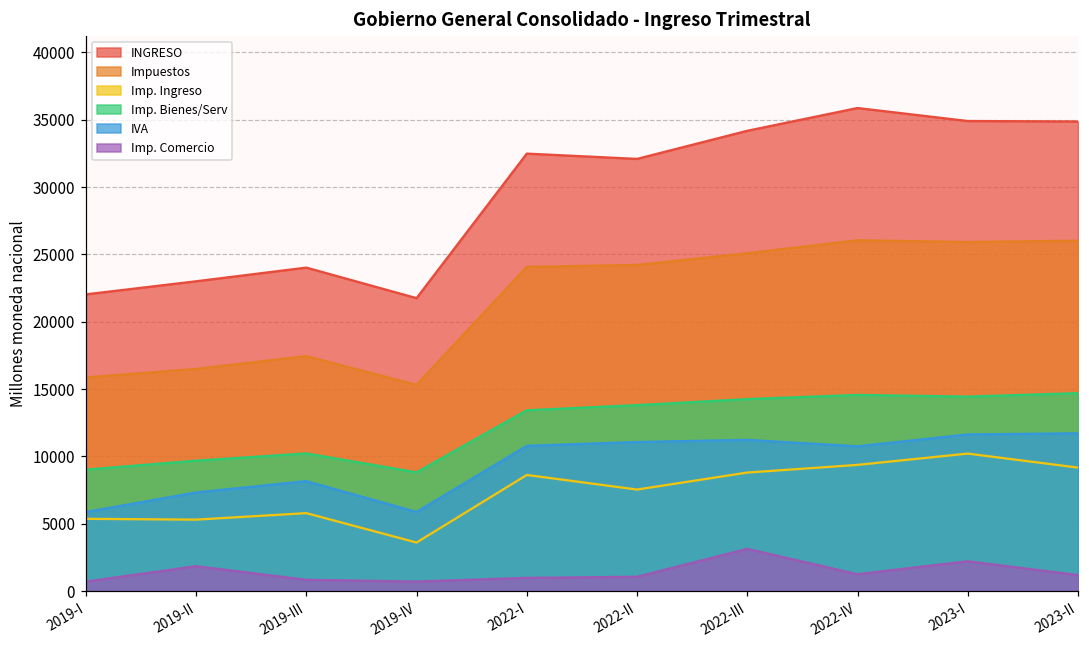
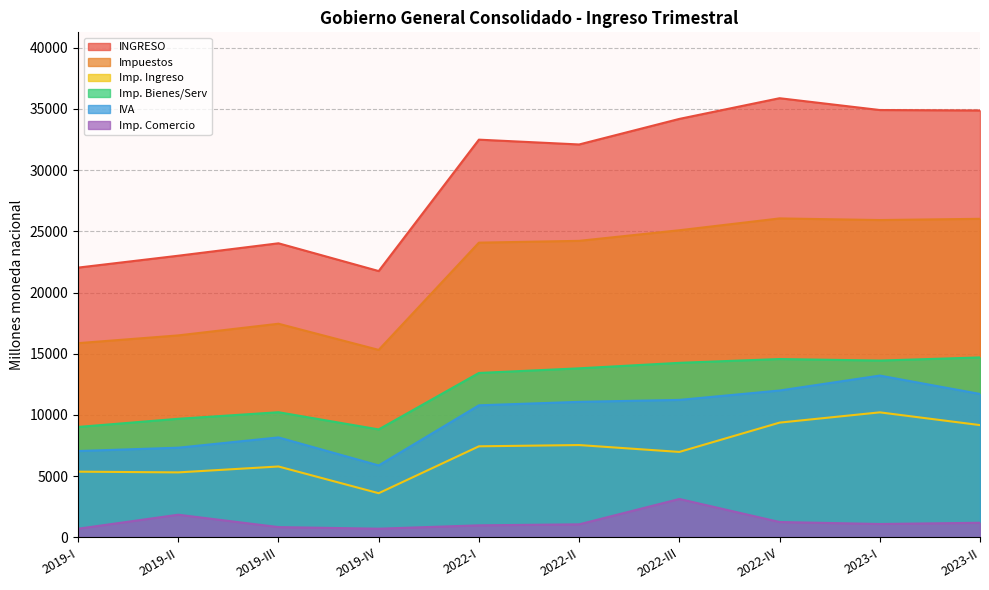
  {
    "Imp. Ingreso": {
      "2019-I": 5400,
      "2019-II": 5300,
      "2019-III": 5800,
      "2019-IV": 3600,
-     "2022-I": 8600,
+     "2022-I": 7400,
      "2022-II": 7500,
-     "2022-III": 8800,
+     "2022-III": 7000,
      "2022-IV": 9400,
      "2023-I": 10200,
      "2023-II": 9200
    },
    "Imp. Bienes/Serv": {
      "2019-I": 9000,
      "2019-II": 9700,
      "2019-III": 10200,
      "2019-IV": 8800,
      "2022-I": 13400,
      "2022-II": 13800,
      "2022-III": 14300,
      "2022-IV": 14600,
      "2023-I": 14400,
      "2023-II": 14700
    },
    "IVA": {
-     "2019-I": 5900,
+     "2019-I": 7100,
      "2019-II": 7300,
      "2019-III": 8200,
      "2019-IV": 5900,
      "2022-I": 10800,
      "2022-II": 11100,
      "2022-III": 11200,
-     "2022-IV": 10800,
-     "2023-I": 11600,
+     "2022-IV": 12000,
+     "2023-I": 13200,
      "2023-II": 11700
    },
    "Imp. Comercio": {
      "2019-I": 700,
      "2019-II": 1900,
      "2019-III": 800,
      "2019-IV": 700,
      "2022-I": 1000,
      "2022-II": 1100,
      "2022-III": 3100,
      "2022-IV": 1300,
-     "2023-I": 2200,
+     "2023-I": 1100,
      "2023-II": 1200
    }
  }
